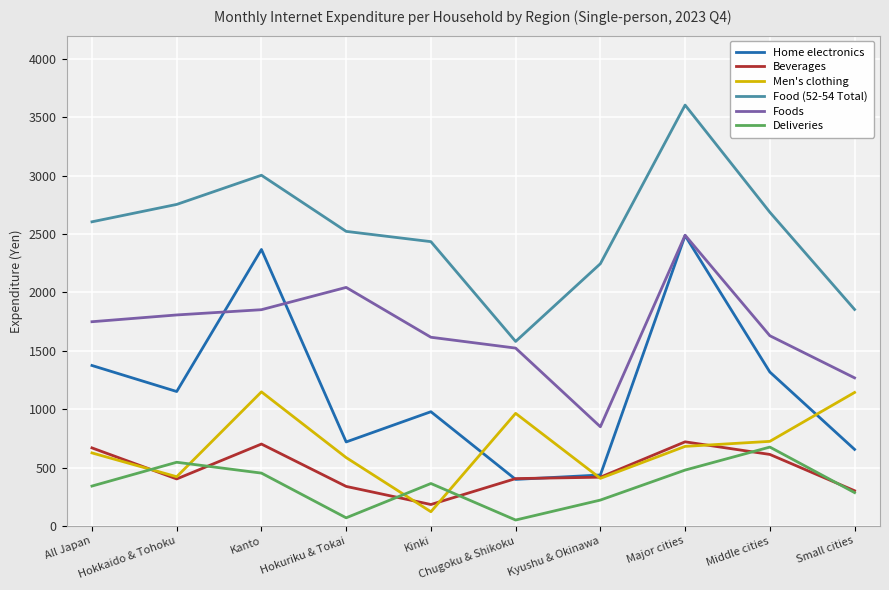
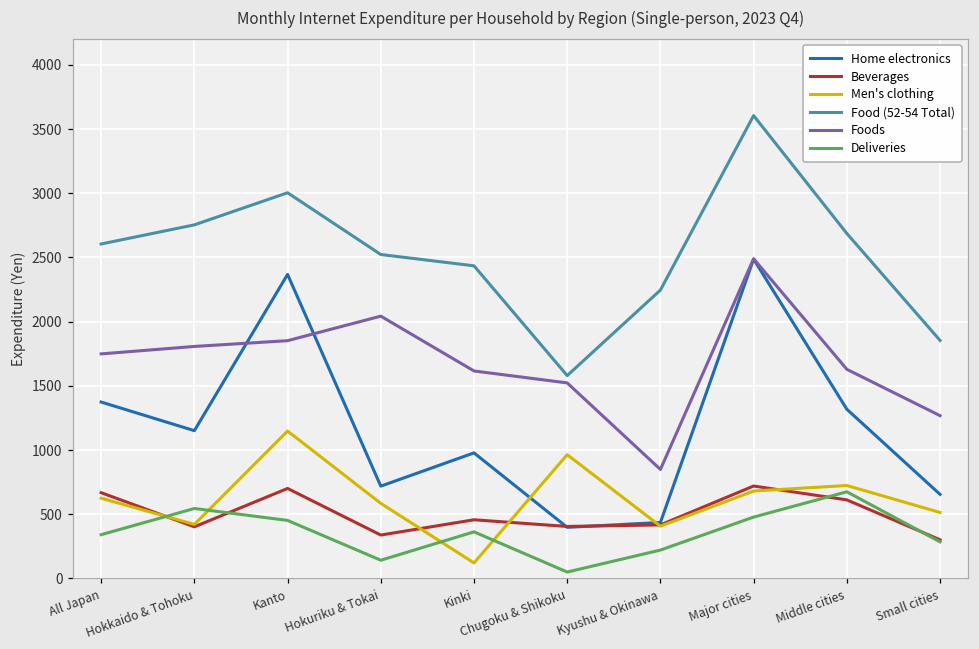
  {
    "Beverages": {
      "All Japan": 670,
      "Kanto": 700,
      "Hokuriku & Tokai": 340,
-     "Kinki": 180,
+     "Kinki": 460,
      "Major cities": 720,
      "Middle cities": 610
    },
    "Men's clothing": {
      "All Japan": 630,
      "Kanto": 1150,
      "Hokuriku & Tokai": 590,
      "Kinki": 120,
      "Chugoku & Shikoku": 960,
      "Major cities": 680,
      "Middle cities": 720,
-     "Small cities": 1140
+     "Small cities": 510
    },
    "Foods": {
      "All Japan": 1750,
      "Hokkaido & Tohoku": 1810,
      "Kanto": 1850,
      "Hokuriku & Tokai": 2040,
      "Kinki": 1620,
      "Chugoku & Shikoku": 1520,
      "Kyushu & Okinawa": 850,
      "Middle cities": 1630,
      "Small cities": 1270
    },
    "Deliveries": {
      "All Japan": 340,
      "Hokkaido & Tohoku": 550,
      "Kanto": 450,
-     "Hokuriku & Tokai": 70,
+     "Hokuriku & Tokai": 140,
      "Kinki": 360,
      "Chugoku & Shikoku": 50,
      "Kyushu & Okinawa": 220,
      "Major cities": 480,
      "Middle cities": 680
    }
  }
